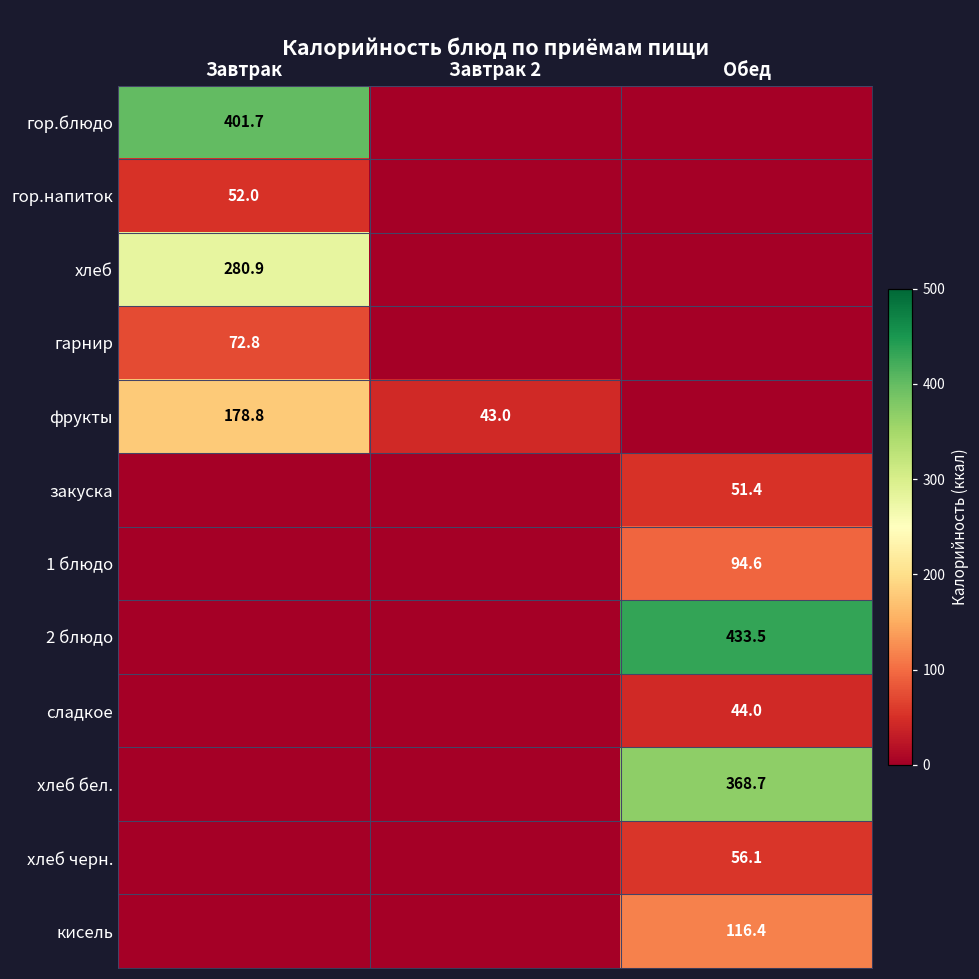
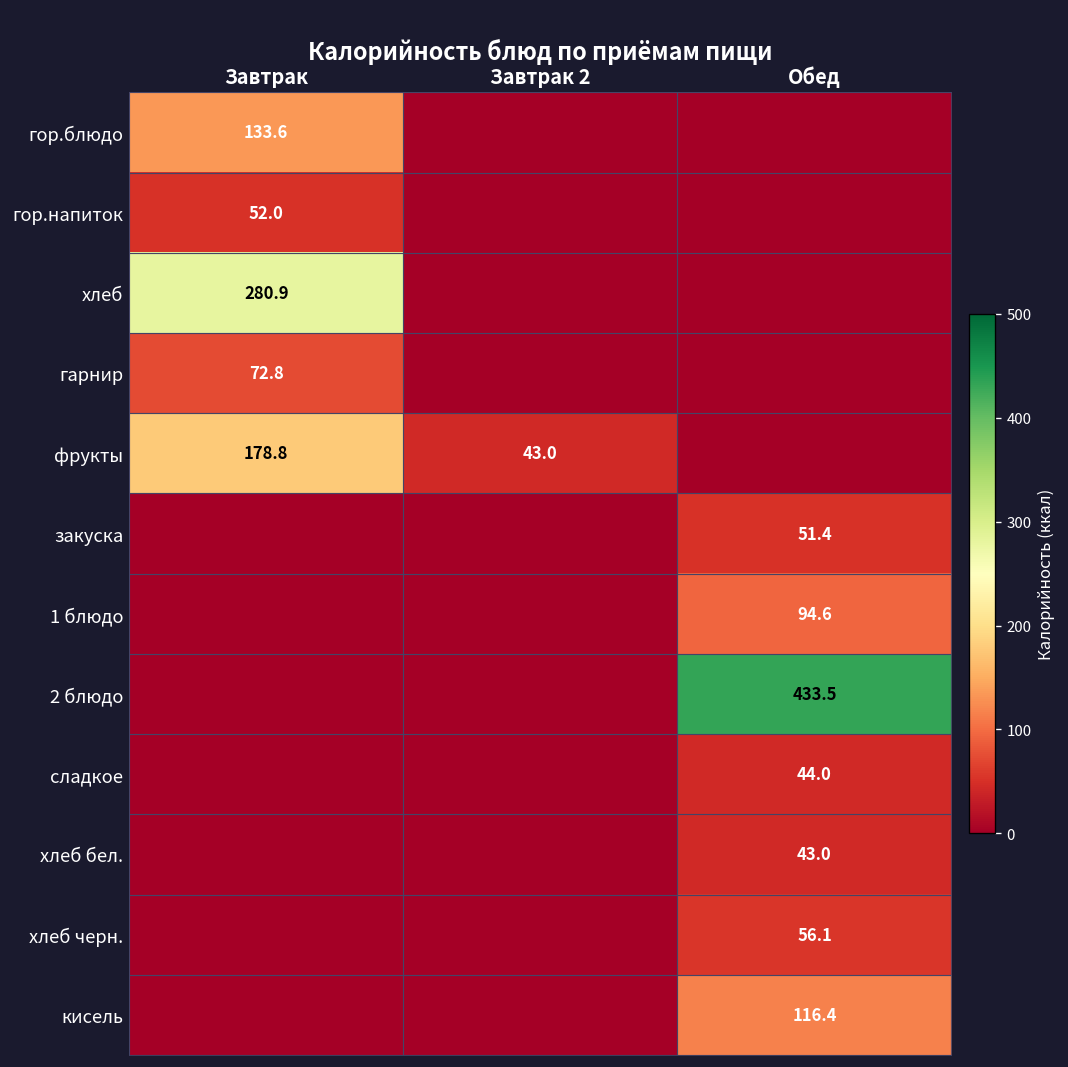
  {
    "гор.блюдо": {
-     "Завтрак": 401.7
+     "Завтрак": 133.6
    },
    "гор.напиток": {
      "Завтрак": 52.0
    },
    "хлеб": {
      "Завтрак": 280.9
    },
    "гарнир": {
      "Завтрак": 72.8
    },
    "фрукты": {
      "Завтрак": 178.8,
      "Завтрак 2": 43.0
    },
    "закуска": {
      "Обед": 51.4
    },
    "1 блюдо": {
      "Обед": 94.6
    },
    "2 блюдо": {
      "Обед": 433.5
    },
    "сладкое": {
      "Обед": 44.0
    },
    "хлеб бел.": {
-     "Обед": 368.7
+     "Обед": 43.0
    },
    "хлеб черн.": {
      "Обед": 56.1
    },
    "кисель": {
      "Обед": 116.4
    }
  }
